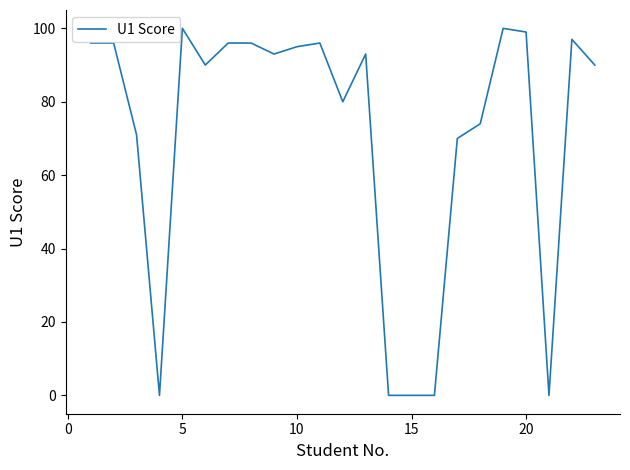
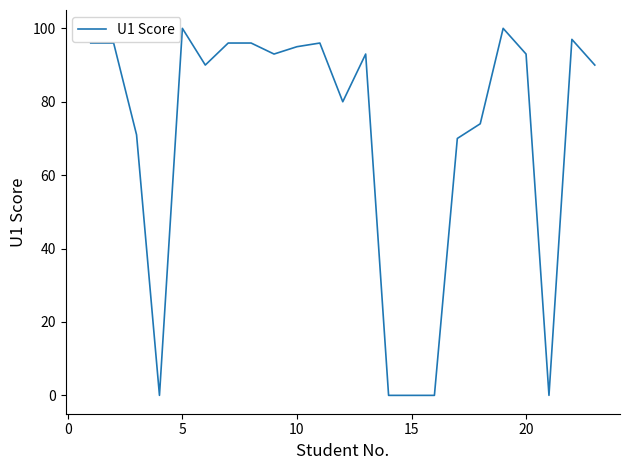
  {
    "5": 100,
    "10": 95,
    "15": 0,
-   "20": 99
+   "20": 93
  }
